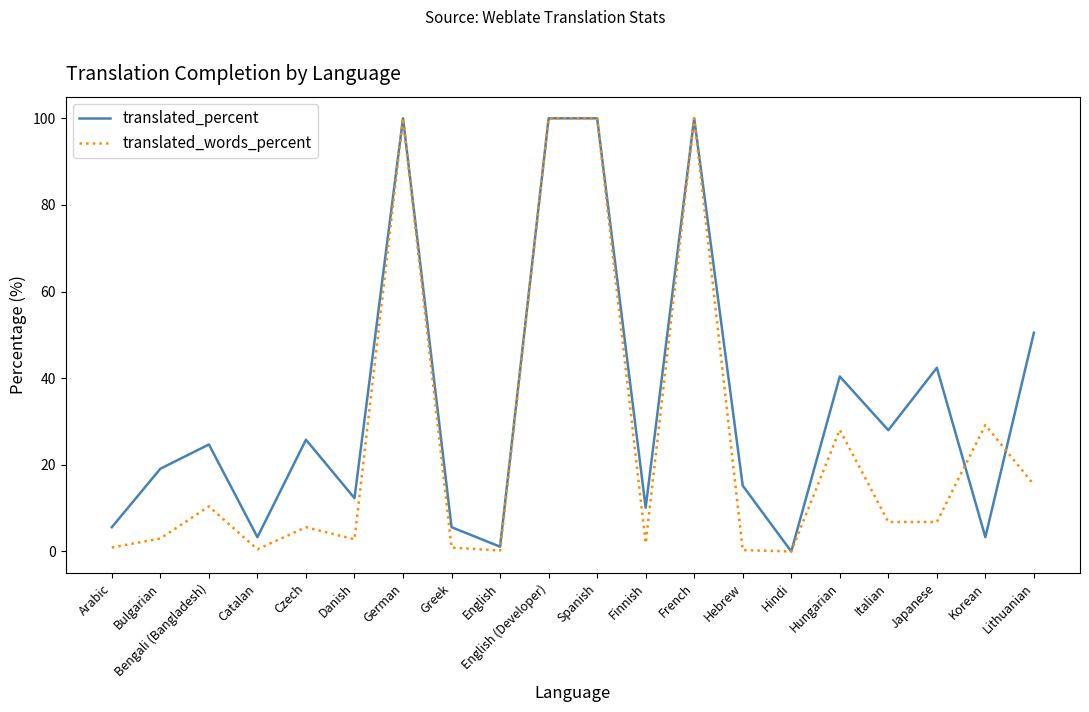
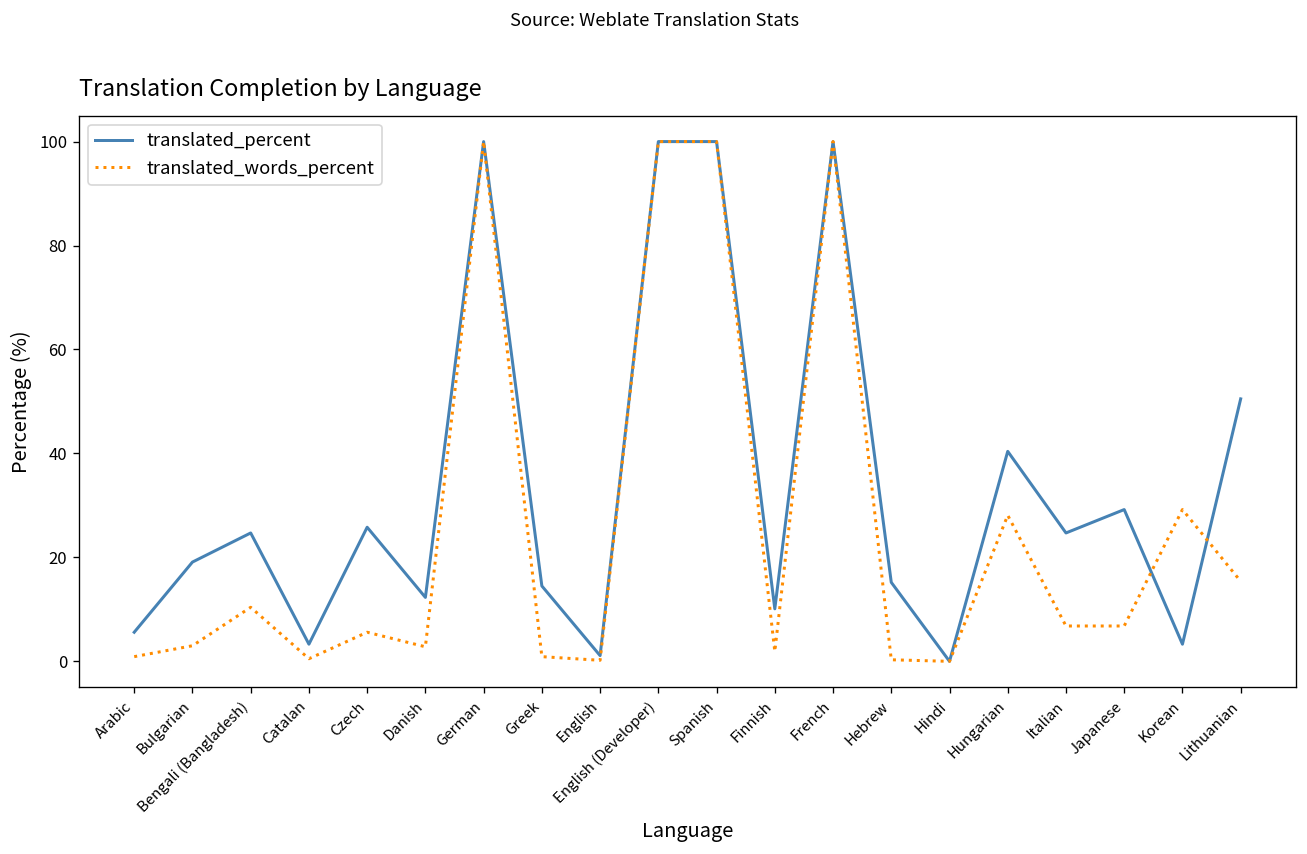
  {
    "translated_percent": {
      "Arabic": 6,
      "Bulgarian": 19,
      "Bengali (Bangladesh)": 25,
      "Catalan": 3,
      "Czech": 26,
      "Danish": 12,
-     "Greek": 6,
+     "Greek": 15,
      "English": 1,
      "Finnish": 10,
      "Hebrew": 15,
      "Hungarian": 40,
-     "Italian": 28,
-     "Japanese": 42,
+     "Italian": 25,
+     "Japanese": 29,
      "Korean": 3,
      "Lithuanian": 51
    },
    "translated_words_percent": {
      "Arabic": 1,
      "Bulgarian": 3,
      "Bengali (Bangladesh)": 10,
      "Catalan": 1,
      "Czech": 6,
      "Danish": 3,
      "Greek": 1,
      "English": 0,
      "Finnish": 2,
      "Hebrew": 0,
      "Hungarian": 28,
      "Italian": 7,
      "Japanese": 7,
      "Korean": 29,
      "Lithuanian": 15
    }
  }
